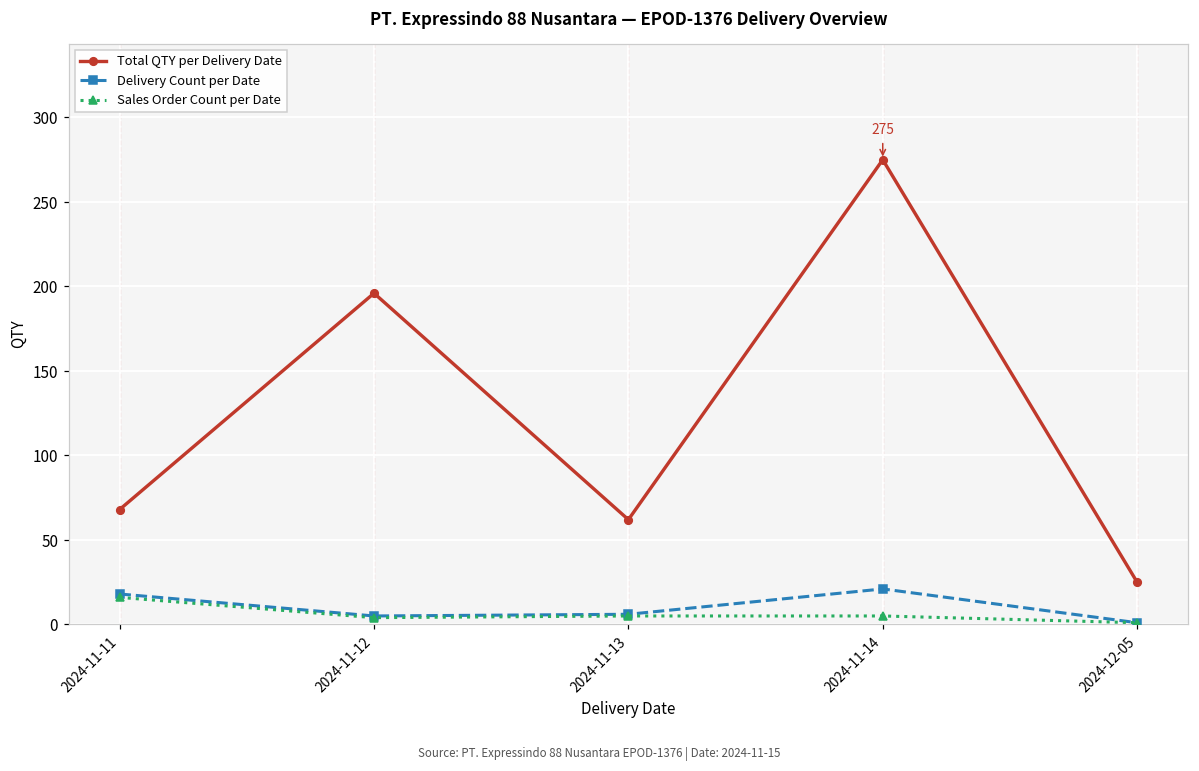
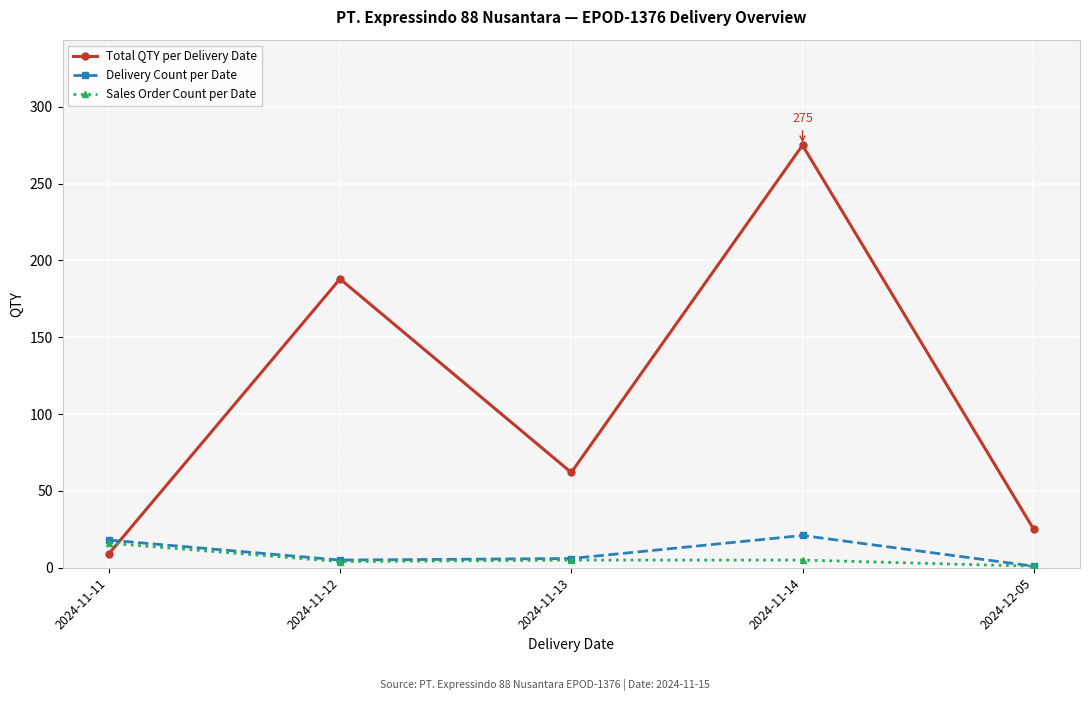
  {
    "Total QTY per Delivery Date": {
-     "2024-11-11": 68,
-     "2024-11-12": 196,
+     "2024-11-11": 9,
+     "2024-11-12": 188,
      "2024-11-13": 62,
      "2024-12-05": 25
    },
    "Delivery Count per Date": {
      "2024-11-11": 18,
      "2024-11-14": 21
    },
    "Sales Order Count per Date": {
      "2024-11-11": 16,
      "2024-11-14": 5
    }
  }
